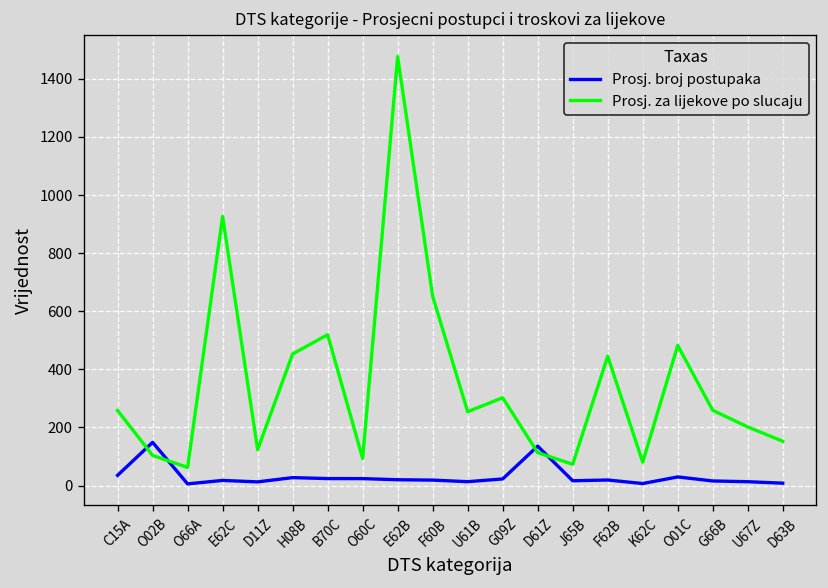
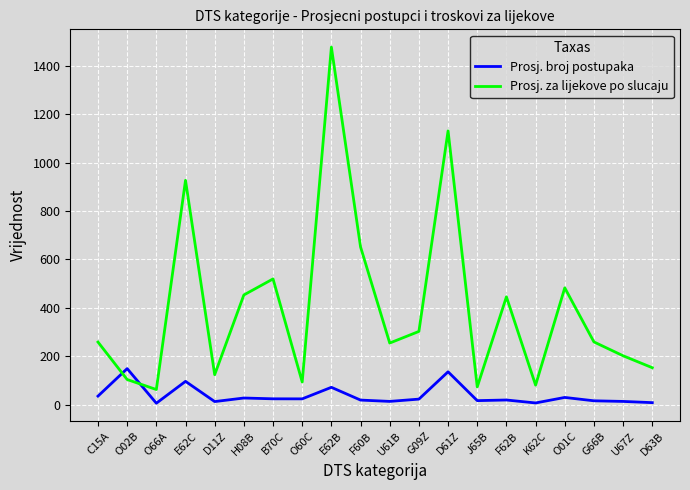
  {
    "Prosj. broj postupaka": {
      "C15A": 40,
      "O02B": 150,
      "O66A": 10,
-     "E62C": 20,
+     "E62C": 100,
      "D11Z": 10,
      "H08B": 30,
      "B70C": 20,
      "O60C": 20,
-     "E62B": 20,
+     "E62B": 70,
      "F60B": 20,
      "U61B": 10,
      "G09Z": 20,
      "D61Z": 140,
      "J65B": 20,
      "F62B": 20,
      "K62C": 10,
      "O01C": 30,
      "G66B": 20,
      "U67Z": 10,
      "D63B": 10
    },
    "Prosj. za lijekove po slucaju": {
      "C15A": 260,
      "O02B": 100,
      "O66A": 60,
      "E62C": 930,
      "D11Z": 120,
      "H08B": 450,
      "B70C": 520,
      "O60C": 90,
      "E62B": 1480,
      "F60B": 650,
      "U61B": 250,
      "G09Z": 300,
-     "D61Z": 110,
+     "D61Z": 1130,
      "J65B": 70,
      "F62B": 450,
      "K62C": 80,
      "O01C": 480,
      "G66B": 260,
      "U67Z": 200,
      "D63B": 150
    }
  }
